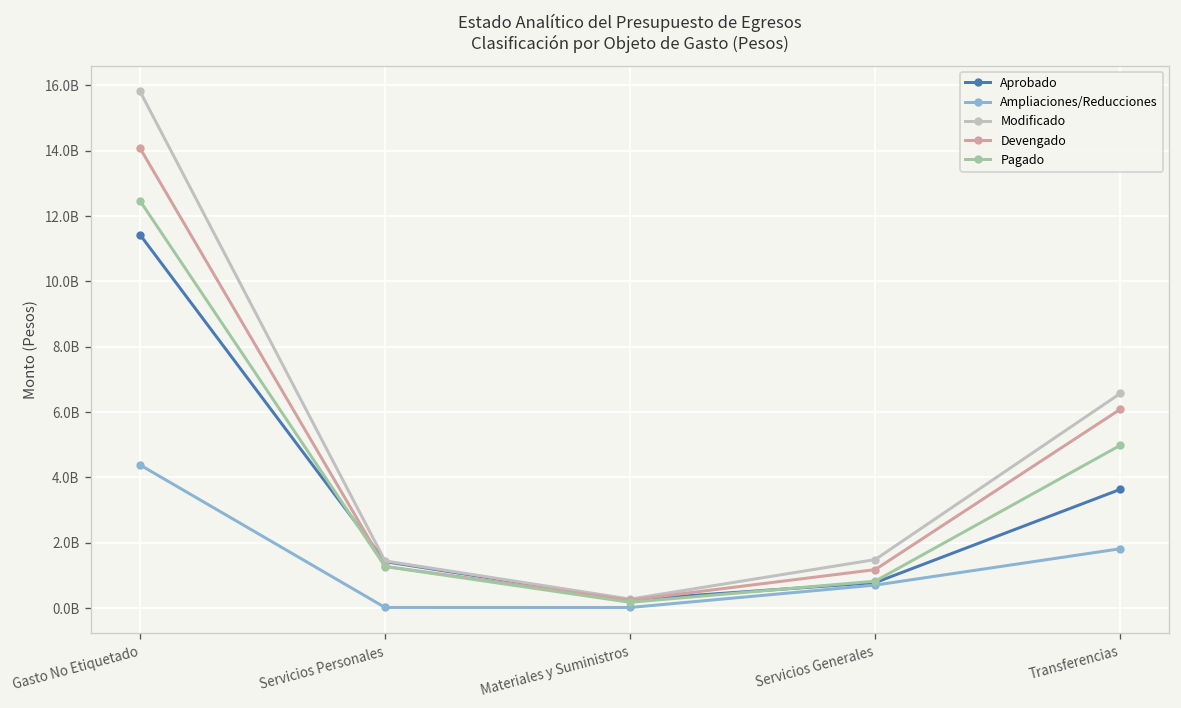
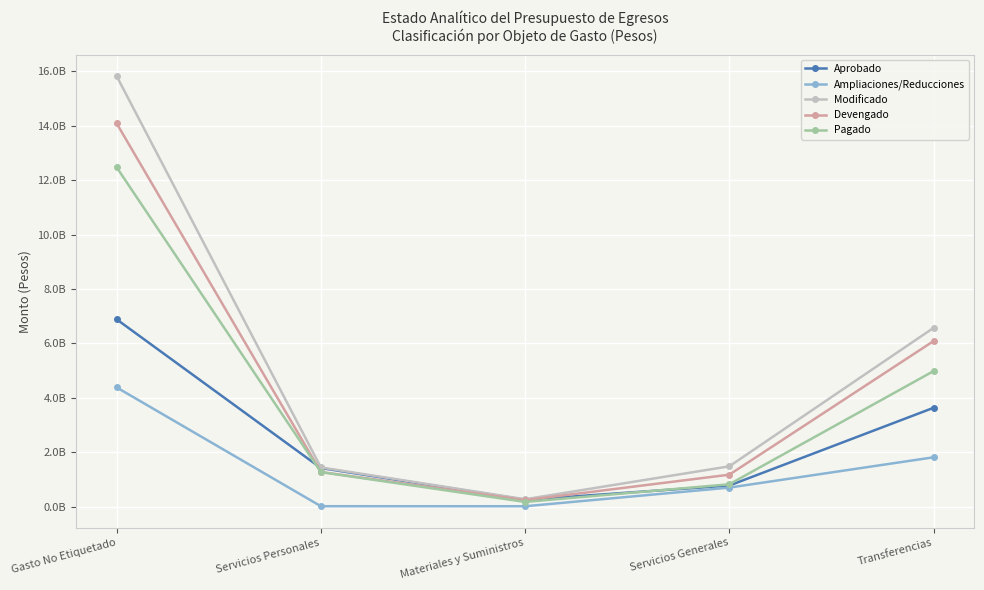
  {
    "Aprobado": {
-     "Gasto No Etiquetado": 11400000000,
+     "Gasto No Etiquetado": 6900000000,
      "Transferencias": 3600000000
    }
  }
